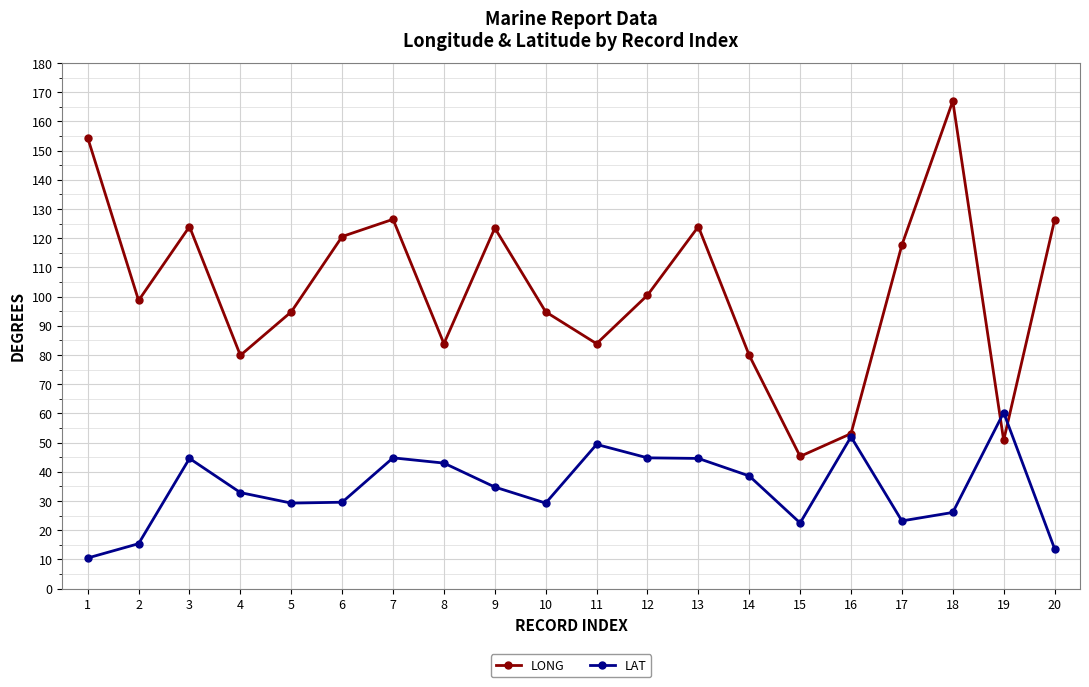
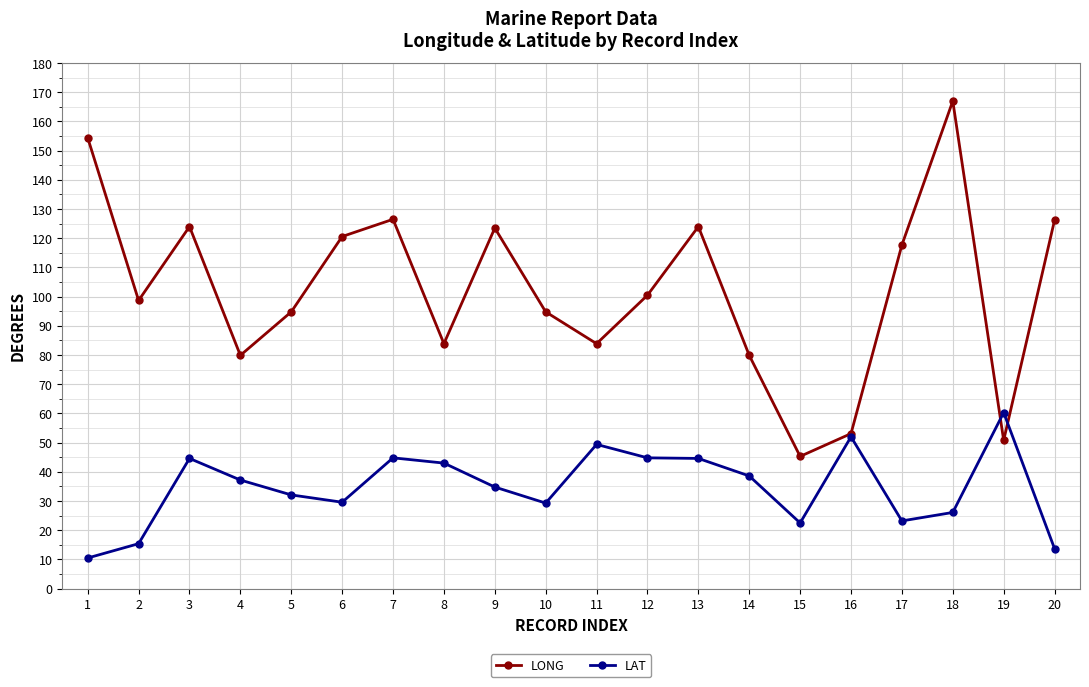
  {
    "LONG": {
      "1": 154,
      "2": 99,
      "3": 124,
      "4": 80,
      "5": 95,
      "6": 121,
      "7": 127,
      "8": 84,
      "9": 124,
      "10": 95,
      "11": 84,
      "12": 101,
      "13": 124,
      "14": 80,
      "15": 45,
      "16": 53,
      "17": 118,
      "18": 167,
      "19": 51,
      "20": 126
    },
    "LAT": {
      "1": 11,
      "2": 15,
      "3": 45,
-     "4": 33,
-     "5": 29,
+     "4": 37,
+     "5": 32,
      "6": 30,
      "7": 45,
      "8": 43,
      "9": 35,
      "10": 29,
      "11": 49,
      "12": 45,
      "13": 45,
      "14": 39,
      "15": 23,
      "16": 52,
      "17": 23,
      "18": 26,
      "19": 60,
      "20": 14
    }
  }
